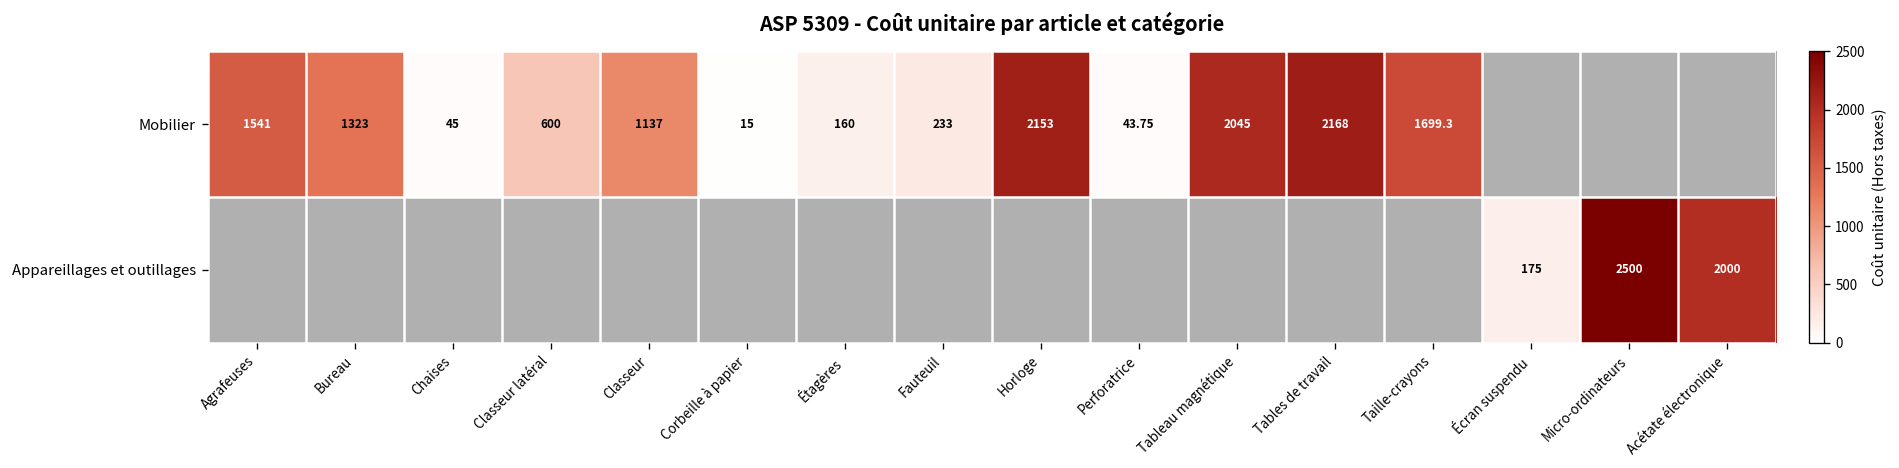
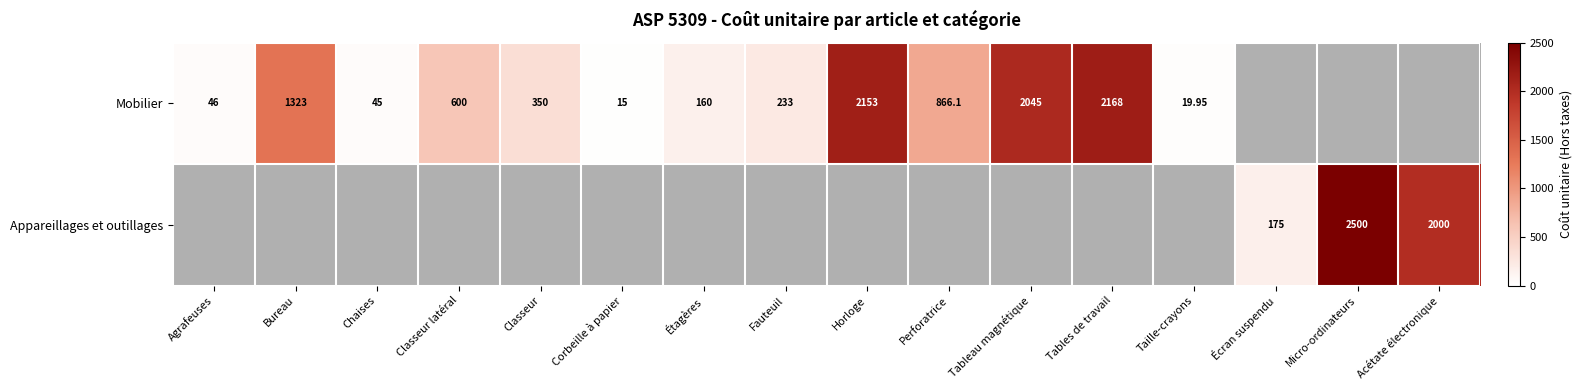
  {
    "Mobilier": {
-     "Agrafeuses": 1541,
+     "Agrafeuses": 46,
      "Bureau": 1323,
      "Chaises": 45,
      "Classeur latéral": 600,
-     "Classeur": 1137,
+     "Classeur": 350,
      "Corbeille à papier": 15,
      "Étagères": 160,
      "Fauteuil": 233,
      "Horloge": 2153,
-     "Perforatrice": 43.75,
+     "Perforatrice": 866.1,
      "Tableau magnétique": 2045,
      "Tables de travail": 2168,
-     "Taille-crayons": 1699.3
+     "Taille-crayons": 19.95
    },
    "Appareillages et outillages": {
      "Écran suspendu": 175,
      "Micro-ordinateurs": 2500,
      "Acétate électronique": 2000
    }
  }
